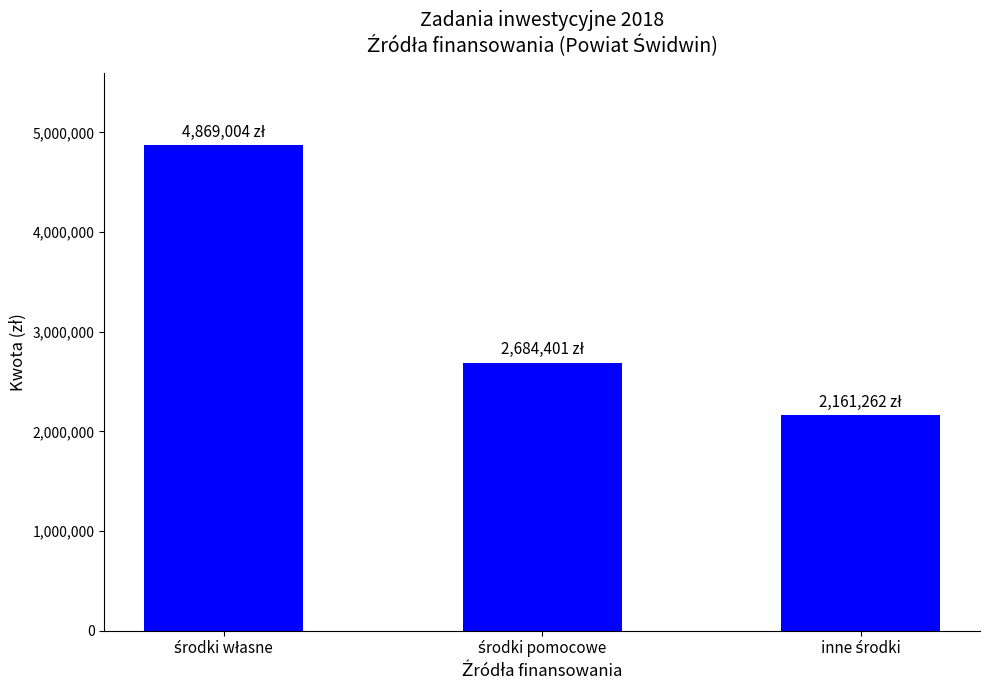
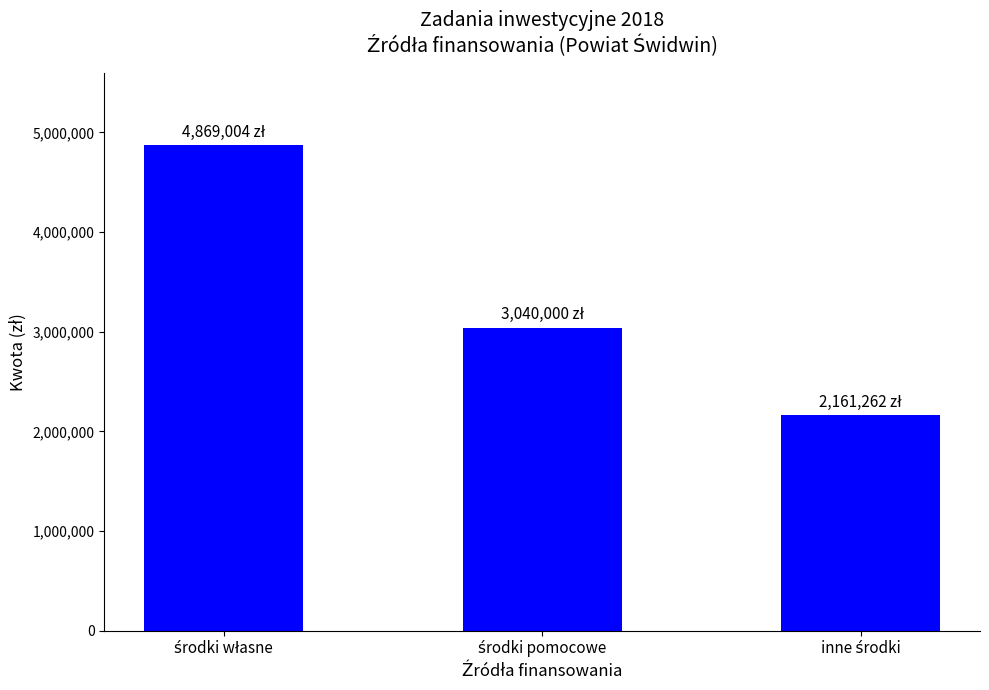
  {
    "środki własne": "4,869,004",
-   "środki pomocowe": "2,684,401",
+   "środki pomocowe": "3,040,000",
    "inne środki": "2,161,262"
  }
